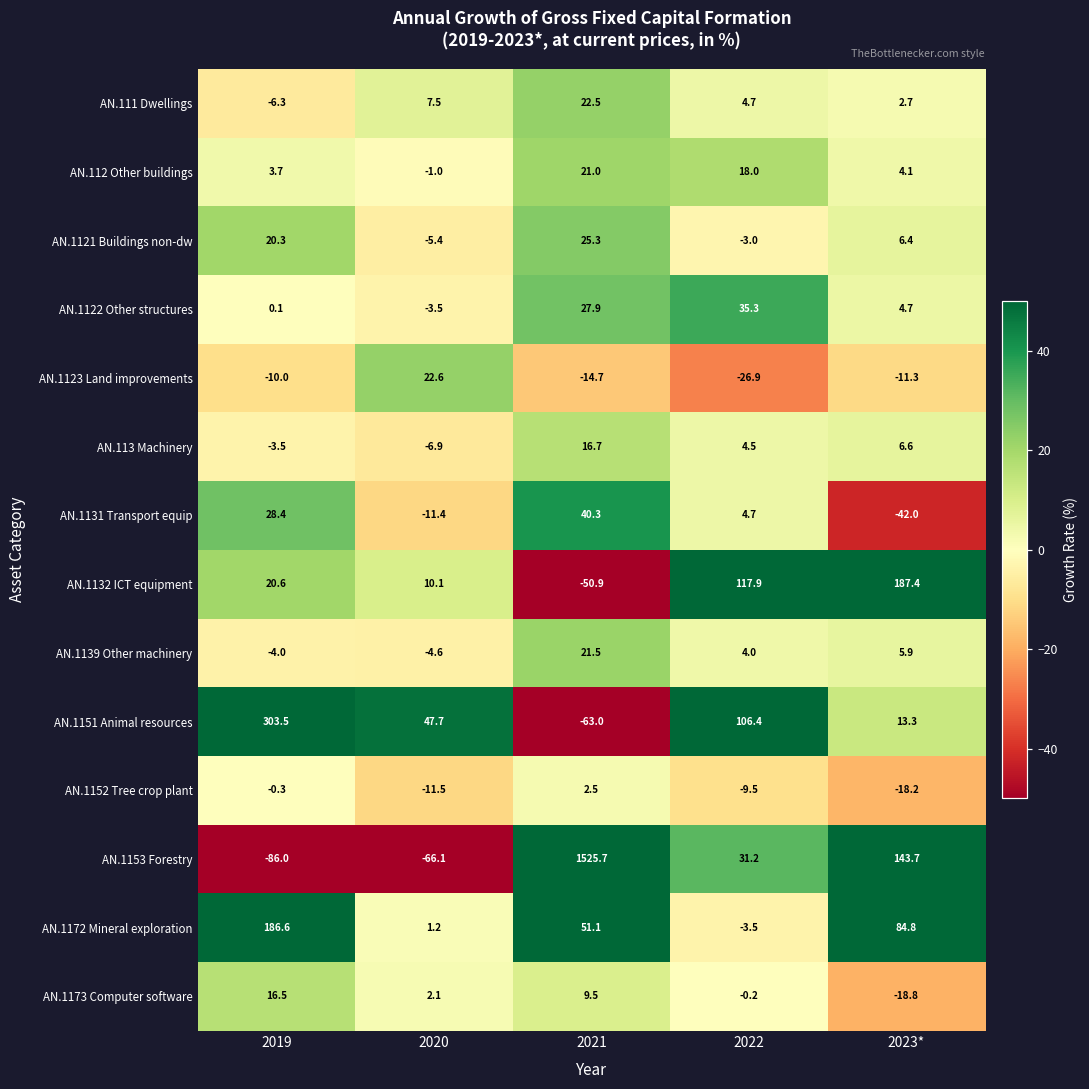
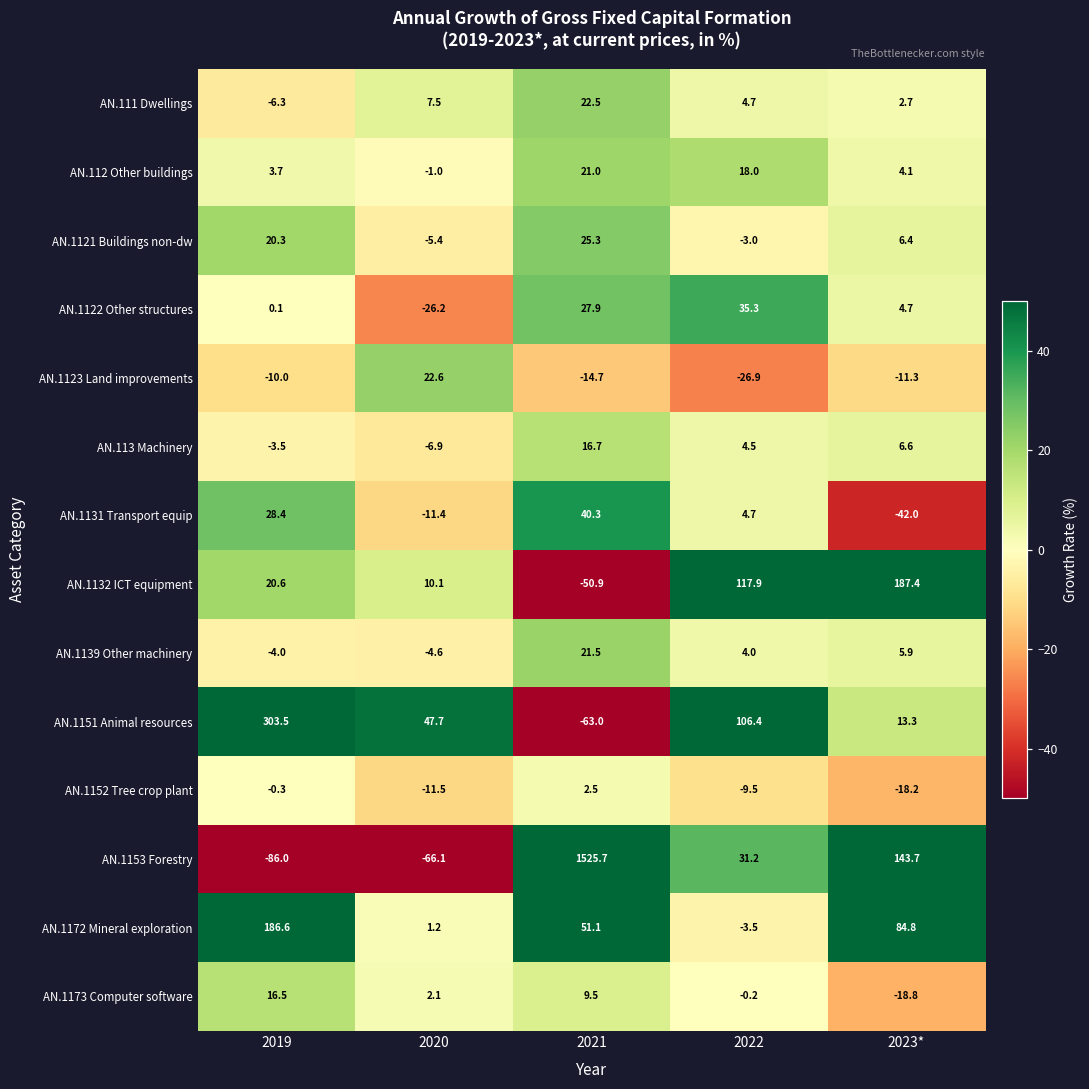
  {
    "AN.111 Dwellings": {
      "2019": -6.3,
      "2020": 7.5,
      "2021": 22.5,
      "2022": 4.7,
      "2023*": 2.7
    },
    "AN.112 Other buildings": {
      "2019": 3.7,
      "2020": -1.0,
      "2021": 21.0,
      "2022": 18.0,
      "2023*": 4.1
    },
    "AN.1121 Buildings non-dw": {
      "2019": 20.3,
      "2020": -5.4,
      "2021": 25.3,
      "2022": -3.0,
      "2023*": 6.4
    },
    "AN.1122 Other structures": {
      "2019": 0.1,
-     "2020": -3.5,
+     "2020": -26.2,
      "2021": 27.9,
      "2022": 35.3,
      "2023*": 4.7
    },
    "AN.1123 Land improvements": {
      "2019": -10.0,
      "2020": 22.6,
      "2021": -14.7,
      "2022": -26.9,
      "2023*": -11.3
    },
    "AN.113 Machinery": {
      "2019": -3.5,
      "2020": -6.9,
      "2021": 16.7,
      "2022": 4.5,
      "2023*": 6.6
    },
    "AN.1131 Transport equip": {
      "2019": 28.4,
      "2020": -11.4,
      "2021": 40.3,
      "2022": 4.7,
      "2023*": -42.0
    },
    "AN.1132 ICT equipment": {
      "2019": 20.6,
      "2020": 10.1,
      "2021": -50.9,
      "2022": 117.9,
      "2023*": 187.4
    },
    "AN.1139 Other machinery": {
      "2019": -4.0,
      "2020": -4.6,
      "2021": 21.5,
      "2022": 4.0,
      "2023*": 5.9
    },
    "AN.1151 Animal resources": {
      "2019": 303.5,
      "2020": 47.7,
      "2021": -63.0,
      "2022": 106.4,
      "2023*": 13.3
    },
    "AN.1152 Tree crop plant": {
      "2019": -0.3,
      "2020": -11.5,
      "2021": 2.5,
      "2022": -9.5,
      "2023*": -18.2
    },
    "AN.1153 Forestry": {
      "2019": -86.0,
      "2020": -66.1,
      "2021": 1525.7,
      "2022": 31.2,
      "2023*": 143.7
    },
    "AN.1172 Mineral exploration": {
      "2019": 186.6,
      "2020": 1.2,
      "2021": 51.1,
      "2022": -3.5,
      "2023*": 84.8
    },
    "AN.1173 Computer software": {
      "2019": 16.5,
      "2020": 2.1,
      "2021": 9.5,
      "2022": -0.2,
      "2023*": -18.8
    }
  }
